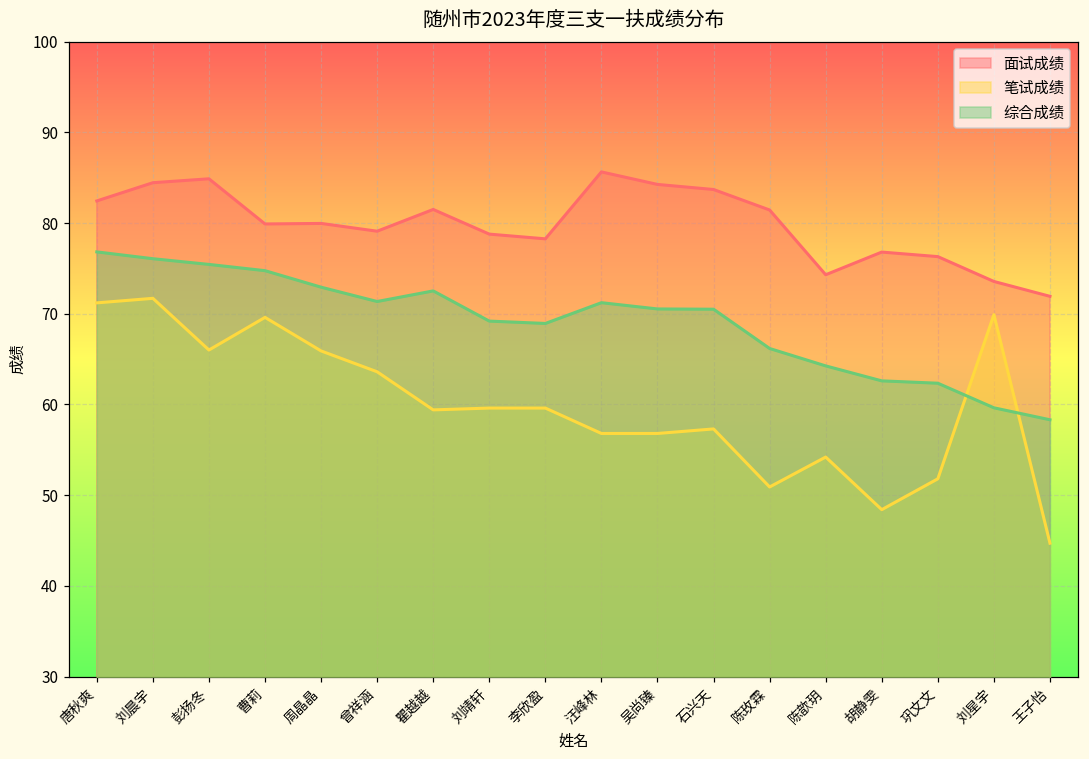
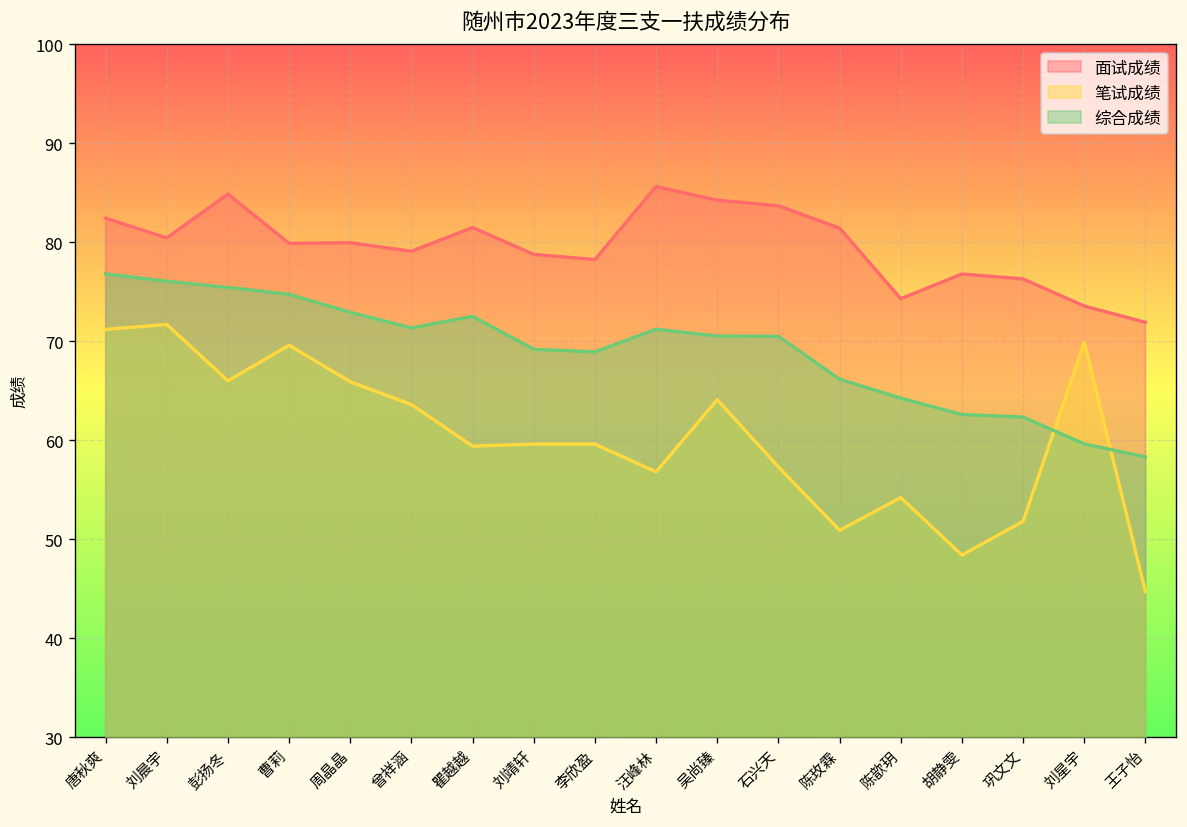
  {
    "面试成绩": {
      "唐秋爽": 82,
-     "刘晨宇": 84,
+     "刘晨宇": 80,
      "彭扬冬": 85,
      "曹莉": 80,
      "周晶晶": 80,
      "曾祥涵": 79,
      "瞿越越": 82,
      "刘靖轩": 79,
      "李欣盈": 78,
      "汪峰林": 86,
      "吴尚臻": 84,
      "石兴天": 84,
      "陈玫霖": 81,
      "陈歆玥": 74,
      "胡静雯": 77,
      "巩文文": 76,
      "刘星宇": 74,
      "王子怡": 72
    },
    "笔试成绩": {
      "唐秋爽": 71,
      "刘晨宇": 72,
      "彭扬冬": 66,
      "曹莉": 70,
      "周晶晶": 66,
      "曾祥涵": 64,
      "瞿越越": 59,
      "刘靖轩": 60,
      "李欣盈": 60,
      "汪峰林": 57,
-     "吴尚臻": 57,
+     "吴尚臻": 64,
      "石兴天": 57,
      "陈玫霖": 51,
      "陈歆玥": 54,
      "胡静雯": 48,
      "巩文文": 52,
      "刘星宇": 70,
      "王子怡": 45
    },
    "综合成绩": {
      "唐秋爽": 77,
      "刘晨宇": 76,
      "彭扬冬": 75,
      "曹莉": 75,
      "周晶晶": 73,
      "曾祥涵": 71,
      "瞿越越": 73,
      "刘靖轩": 69,
      "李欣盈": 69,
      "汪峰林": 71,
      "吴尚臻": 71,
      "石兴天": 71,
      "陈玫霖": 66,
      "陈歆玥": 64,
      "胡静雯": 63,
      "巩文文": 62,
      "刘星宇": 60,
      "王子怡": 58
    }
  }
